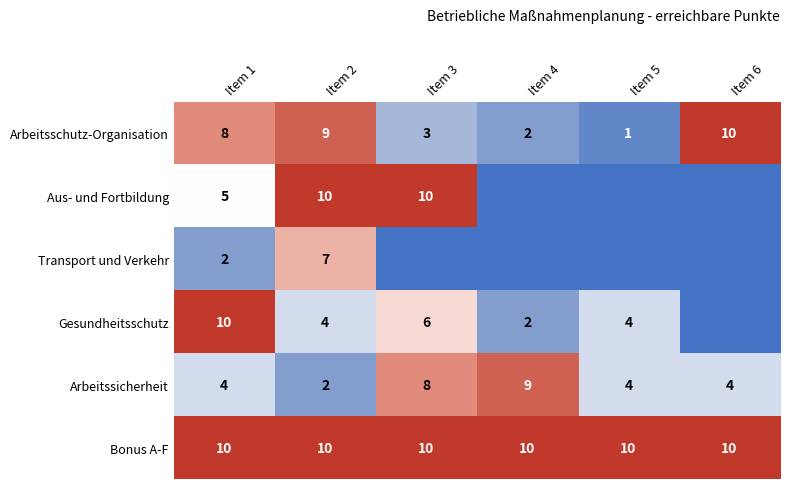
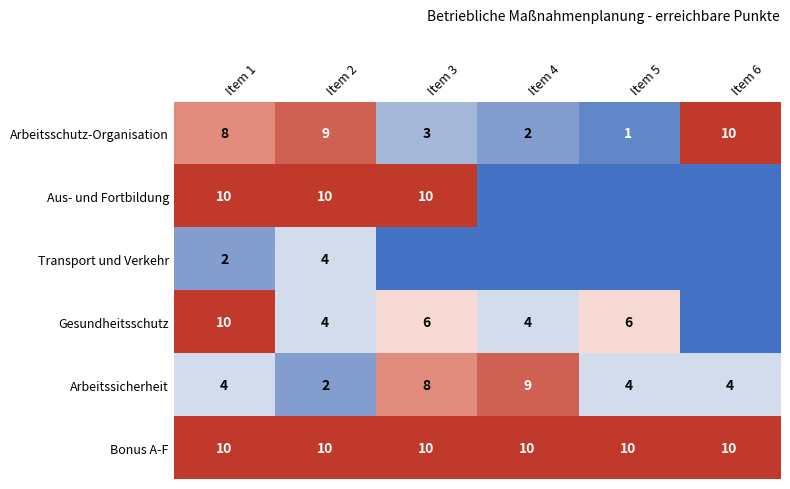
  {
    "Arbeitsschutz-Organisation": {
      "Item 1": 8,
      "Item 2": 9,
      "Item 3": 3,
      "Item 4": 2,
      "Item 5": 1,
      "Item 6": 10
    },
    "Aus- und Fortbildung": {
-     "Item 1": 5,
+     "Item 1": 10,
      "Item 2": 10,
      "Item 3": 10
    },
    "Transport und Verkehr": {
      "Item 1": 2,
-     "Item 2": 7
+     "Item 2": 4
    },
    "Gesundheitsschutz": {
      "Item 1": 10,
      "Item 2": 4,
      "Item 3": 6,
-     "Item 4": 2,
-     "Item 5": 4
+     "Item 4": 4,
+     "Item 5": 6
    },
    "Arbeitssicherheit": {
      "Item 1": 4,
      "Item 2": 2,
      "Item 3": 8,
      "Item 4": 9,
      "Item 5": 4,
      "Item 6": 4
    },
    "Bonus A-F": {
      "Item 1": 10,
      "Item 2": 10,
      "Item 3": 10,
      "Item 4": 10,
      "Item 5": 10,
      "Item 6": 10
    }
  }
